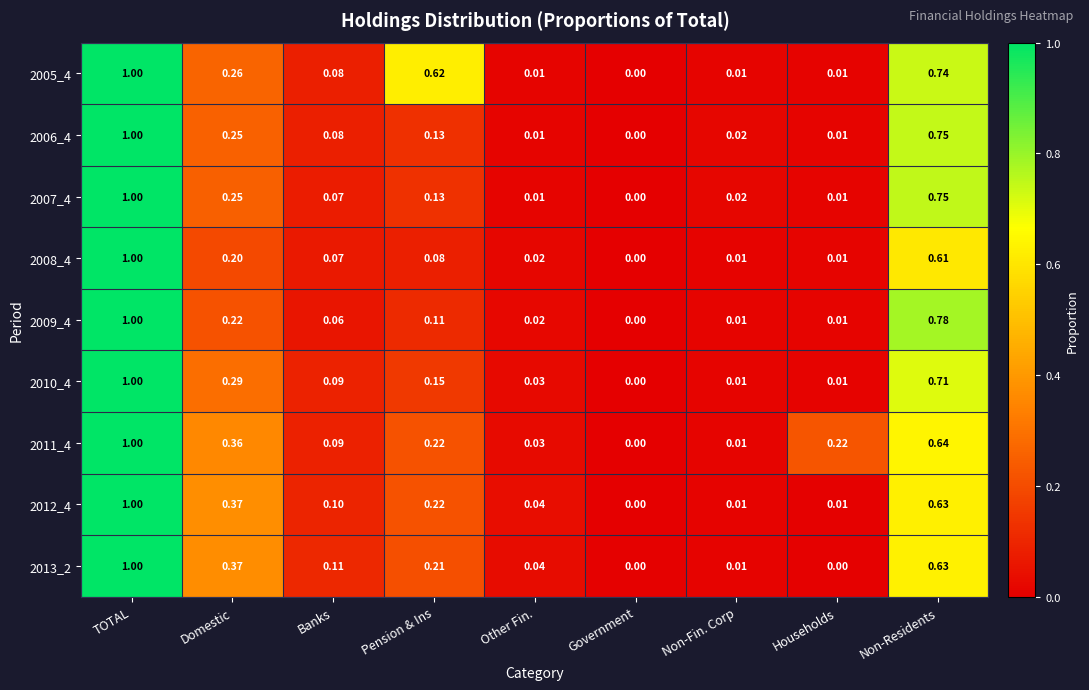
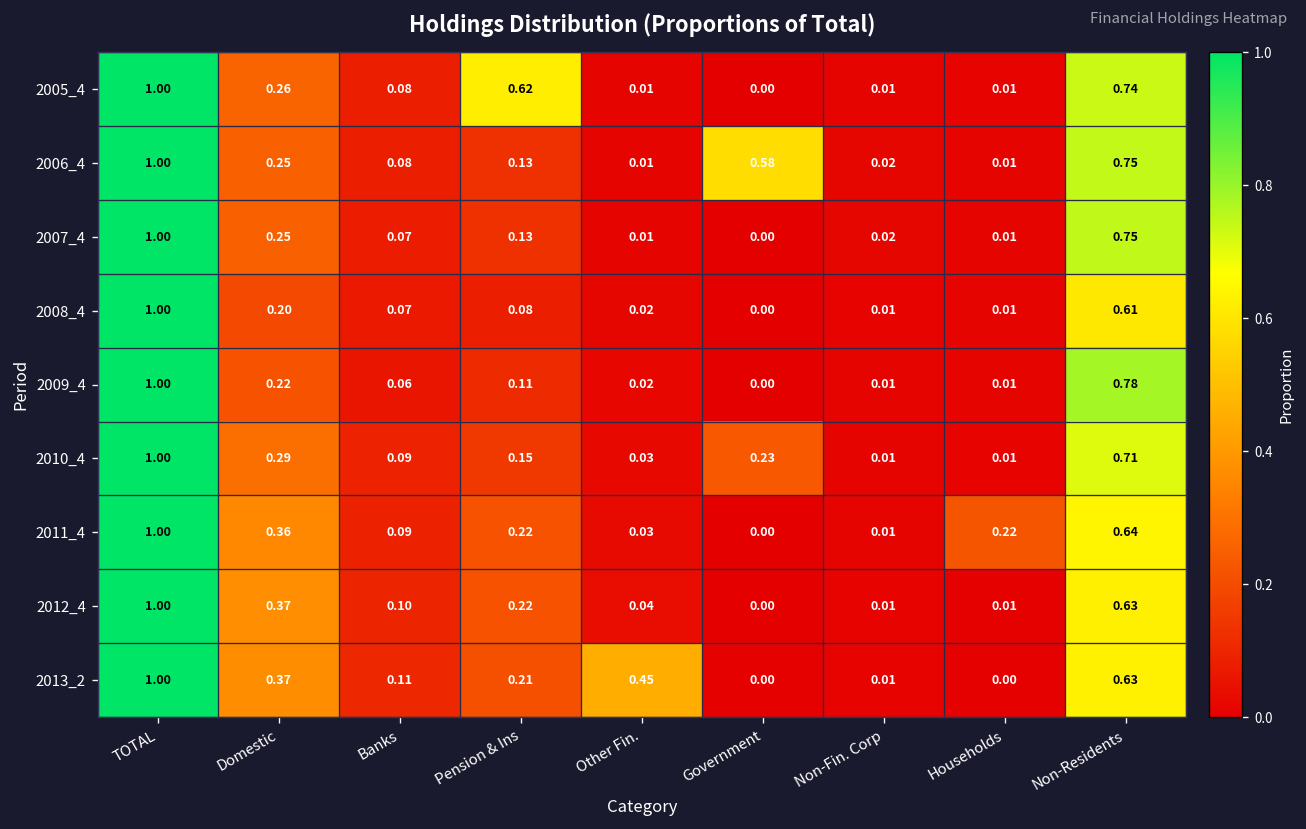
  {
    "2005_4": {
      "TOTAL": 1.00,
      "Domestic": 0.26,
      "Banks": 0.08,
      "Pension & Ins": 0.62,
      "Other Fin.": 0.01,
      "Government": 0.00,
      "Non-Fin. Corp": 0.01,
      "Households": 0.01,
      "Non-Residents": 0.74
    },
    "2006_4": {
      "TOTAL": 1.00,
      "Domestic": 0.25,
      "Banks": 0.08,
      "Pension & Ins": 0.13,
      "Other Fin.": 0.01,
-     "Government": 0.00,
+     "Government": 0.58,
      "Non-Fin. Corp": 0.02,
      "Households": 0.01,
      "Non-Residents": 0.75
    },
    "2007_4": {
      "TOTAL": 1.00,
      "Domestic": 0.25,
      "Banks": 0.07,
      "Pension & Ins": 0.13,
      "Other Fin.": 0.01,
      "Government": 0.00,
      "Non-Fin. Corp": 0.02,
      "Households": 0.01,
      "Non-Residents": 0.75
    },
    "2008_4": {
      "TOTAL": 1.00,
      "Domestic": 0.20,
      "Banks": 0.07,
      "Pension & Ins": 0.08,
      "Other Fin.": 0.02,
      "Government": 0.00,
      "Non-Fin. Corp": 0.01,
      "Households": 0.01,
      "Non-Residents": 0.61
    },
    "2009_4": {
      "TOTAL": 1.00,
      "Domestic": 0.22,
      "Banks": 0.06,
      "Pension & Ins": 0.11,
      "Other Fin.": 0.02,
      "Government": 0.00,
      "Non-Fin. Corp": 0.01,
      "Households": 0.01,
      "Non-Residents": 0.78
    },
    "2010_4": {
      "TOTAL": 1.00,
      "Domestic": 0.29,
      "Banks": 0.09,
      "Pension & Ins": 0.15,
      "Other Fin.": 0.03,
-     "Government": 0.00,
+     "Government": 0.23,
      "Non-Fin. Corp": 0.01,
      "Households": 0.01,
      "Non-Residents": 0.71
    },
    "2011_4": {
      "TOTAL": 1.00,
      "Domestic": 0.36,
      "Banks": 0.09,
      "Pension & Ins": 0.22,
      "Other Fin.": 0.03,
      "Government": 0.00,
      "Non-Fin. Corp": 0.01,
      "Households": 0.22,
      "Non-Residents": 0.64
    },
    "2012_4": {
      "TOTAL": 1.00,
      "Domestic": 0.37,
      "Banks": 0.10,
      "Pension & Ins": 0.22,
      "Other Fin.": 0.04,
      "Government": 0.00,
      "Non-Fin. Corp": 0.01,
      "Households": 0.01,
      "Non-Residents": 0.63
    },
    "2013_2": {
      "TOTAL": 1.00,
      "Domestic": 0.37,
      "Banks": 0.11,
      "Pension & Ins": 0.21,
-     "Other Fin.": 0.04,
+     "Other Fin.": 0.45,
      "Government": 0.00,
      "Non-Fin. Corp": 0.01,
      "Households": 0.00,
      "Non-Residents": 0.63
    }
  }
